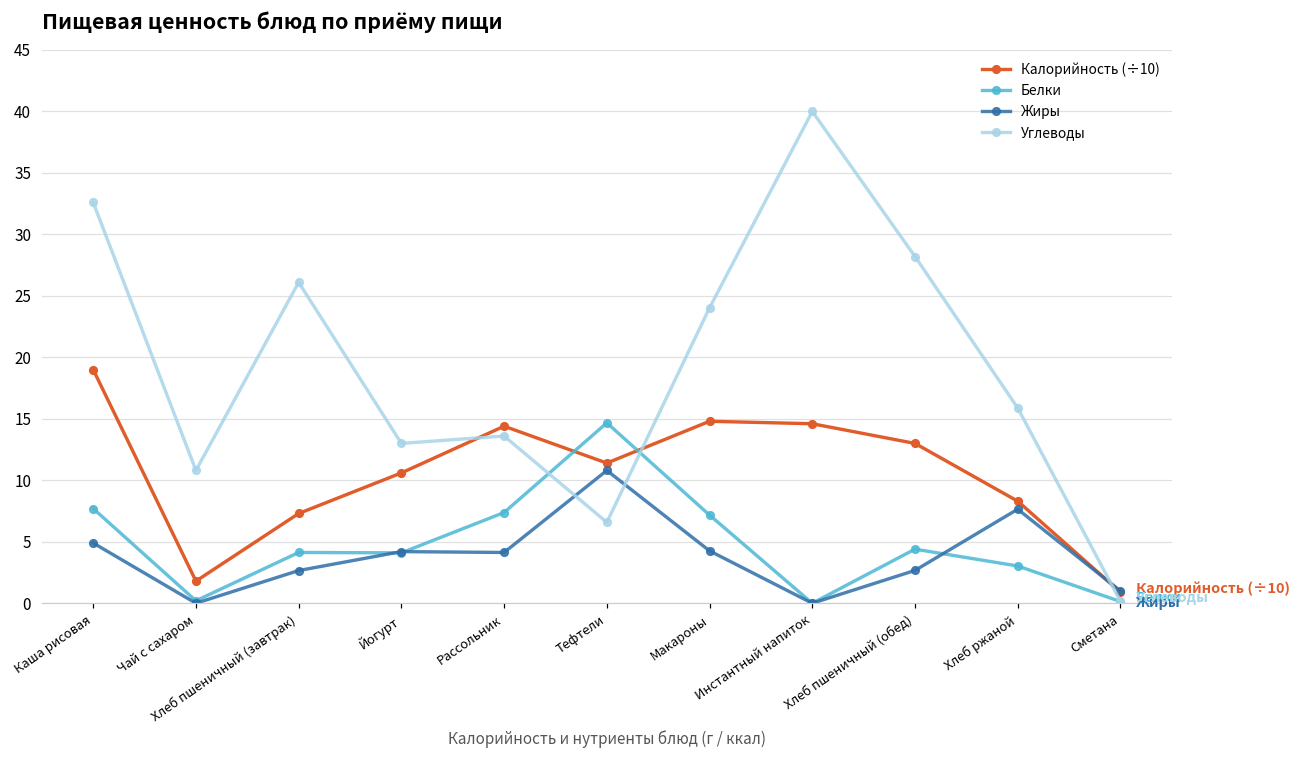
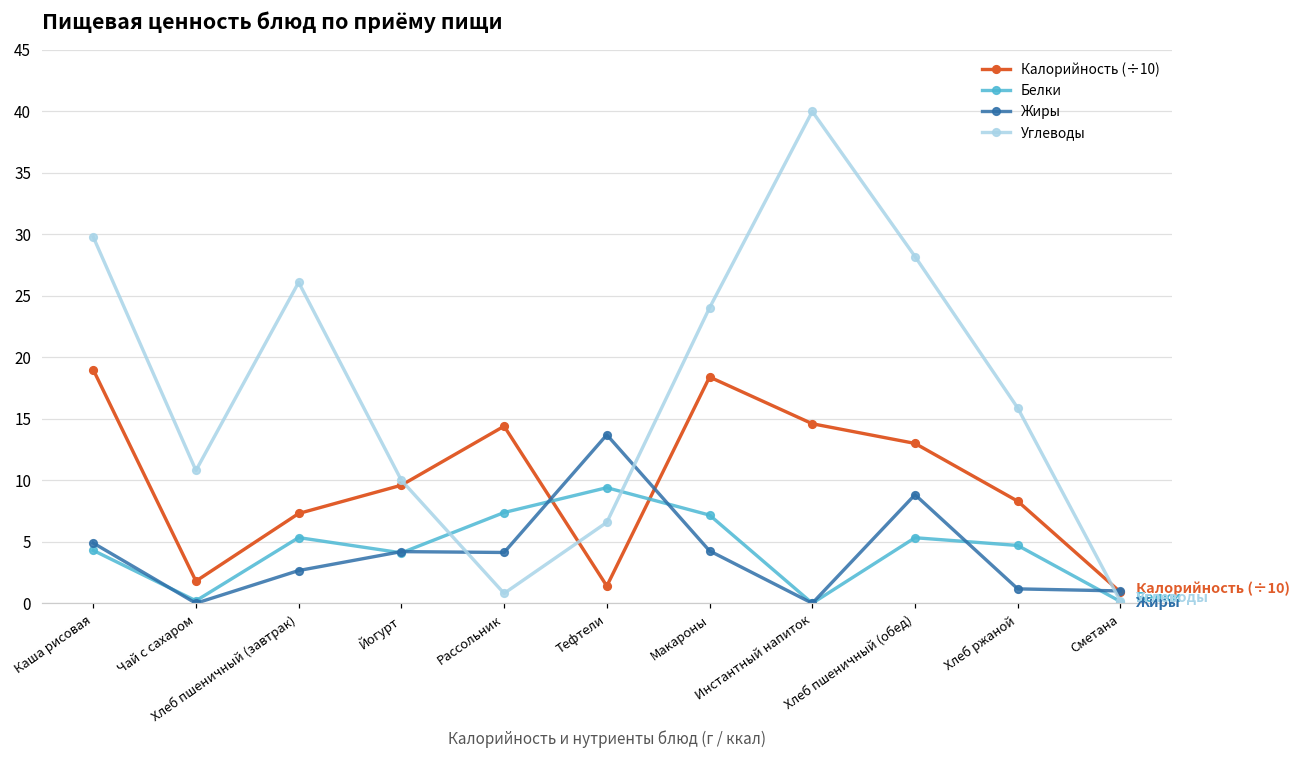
  {
    "Калорийность (÷10)": {
      "Каша рисовая": 19.0,
      "Чай с сахаром": 1.8,
      "Хлеб пшеничный (завтрак)": 7.3,
-     "Йогурт": 10.6,
+     "Йогурт": 9.6,
      "Рассольник": 14.4,
-     "Тефтели": 11.4,
-     "Макароны": 14.8,
+     "Тефтели": 1.4,
+     "Макароны": 18.4,
      "Инстантный напиток": 14.6,
      "Хлеб пшеничный (обед)": 13.0,
      "Хлеб ржаной": 8.3
    },
    "Белки": {
-     "Каша рисовая": 7.7,
-     "Хлеб пшеничный (завтрак)": 4.1,
+     "Каша рисовая": 4.3,
+     "Хлеб пшеничный (завтрак)": 5.3,
      "Рассольник": 7.4,
-     "Тефтели": 14.7,
+     "Тефтели": 9.4,
      "Макароны": 7.2,
-     "Хлеб пшеничный (обед)": 4.4,
-     "Хлеб ржаной": 3.0
+     "Хлеб пшеничный (обед)": 5.3,
+     "Хлеб ржаной": 4.7
    },
    "Жиры": {
      "Каша рисовая": 4.9,
      "Хлеб пшеничный (завтрак)": 2.7,
      "Рассольник": 4.1,
-     "Тефтели": 10.8,
+     "Тефтели": 13.7,
      "Макароны": 4.3,
-     "Хлеб пшеничный (обед)": 2.7,
-     "Хлеб ржаной": 7.7
+     "Хлеб пшеничный (обед)": 8.8,
+     "Хлеб ржаной": 1.2
    },
    "Углеводы": {
-     "Каша рисовая": 32.6,
+     "Каша рисовая": 29.8,
      "Чай с сахаром": 10.8,
      "Хлеб пшеничный (завтрак)": 26.1,
-     "Йогурт": 13,
-     "Рассольник": 13.6,
+     "Йогурт": 10,
+     "Рассольник": 0.8,
      "Тефтели": 6.6,
      "Макароны": 24.0,
      "Инстантный напиток": 40.0,
      "Хлеб пшеничный (обед)": 28.2,
      "Хлеб ржаной": 15.9
    }
  }
